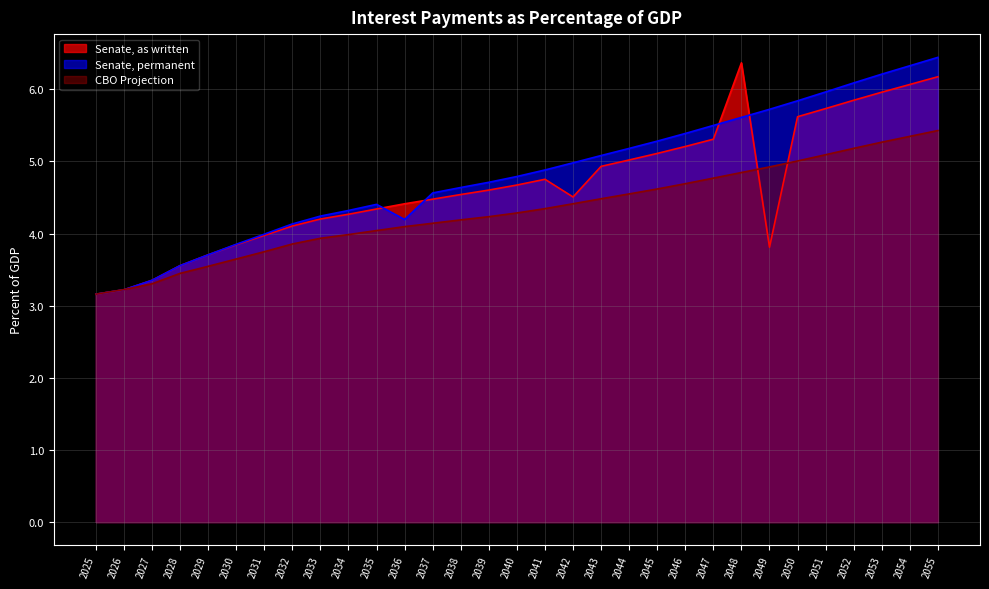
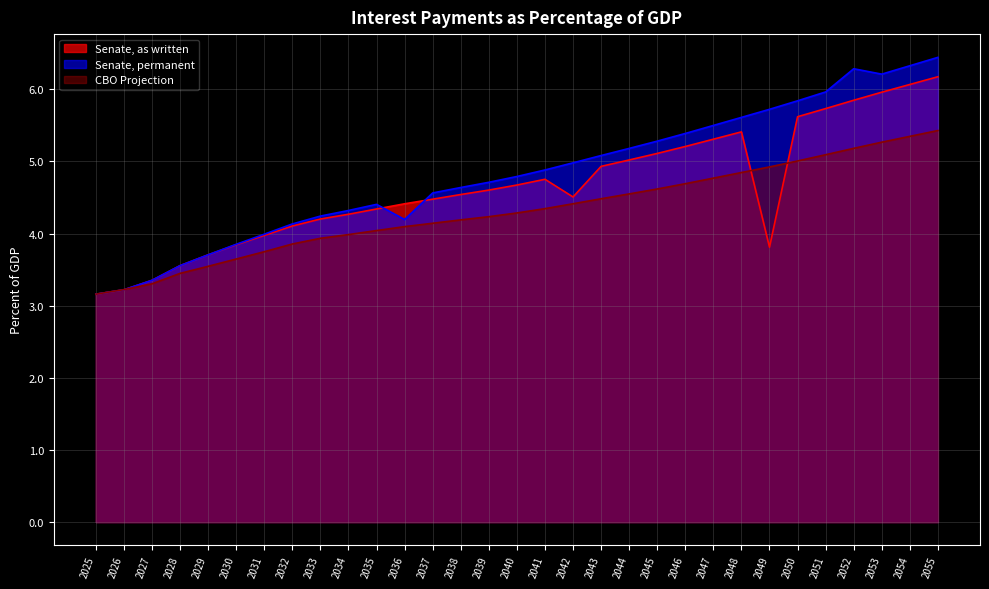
  {
    "Senate, as written": {
      "2033": 4.2,
      "2034": 4.3,
      "2035": 4.3,
      "2036": 4.4,
      "2037": 4.5,
      "2038": 4.5,
      "2039": 4.6,
      "2040": 4.7,
      "2041": 4.8,
      "2042": 4.5,
      "2043": 4.9,
      "2044": 5.0,
      "2045": 5.1,
      "2046": 5.2,
      "2047": 5.3,
-     "2048": 6.4,
+     "2048": 5.4,
      "2049": 3.8,
      "2050": 5.6,
      "2051": 5.7,
      "2052": 5.8,
      "2053": 6.0,
      "2054": 6.1,
      "2055": 6.2
    },
    "Senate, permanent": {
      "2033": 4.2,
      "2034": 4.3,
      "2035": 4.4,
      "2036": 4.2,
      "2037": 4.6,
      "2038": 4.6,
      "2039": 4.7,
      "2040": 4.8,
      "2041": 4.9,
      "2042": 5.0,
      "2043": 5.1,
      "2044": 5.2,
      "2045": 5.3,
      "2046": 5.4,
      "2047": 5.5,
      "2048": 5.6,
      "2049": 5.7,
      "2050": 5.8,
      "2051": 6.0,
-     "2052": 6.1,
+     "2052": 6.3,
      "2053": 6.2,
      "2054": 6.3,
      "2055": 6.4
    },
    "CBO Projection": {
      "2027": 3.3,
      "2028": 3.4,
      "2029": 3.5,
      "2030": 3.6,
      "2031": 3.7,
      "2032": 3.9,
      "2033": 3.9,
      "2034": 4.0,
      "2035": 4.0,
      "2036": 4.1,
      "2037": 4.1,
      "2038": 4.2,
      "2039": 4.2,
      "2040": 4.3,
      "2041": 4.3,
      "2042": 4.4,
      "2043": 4.5,
      "2044": 4.6,
      "2045": 4.6,
      "2046": 4.7,
      "2047": 4.8,
      "2048": 4.8,
      "2049": 4.9,
      "2050": 5.0,
      "2051": 5.1,
      "2052": 5.2,
      "2053": 5.3,
      "2054": 5.3,
      "2055": 5.4
    }
  }
